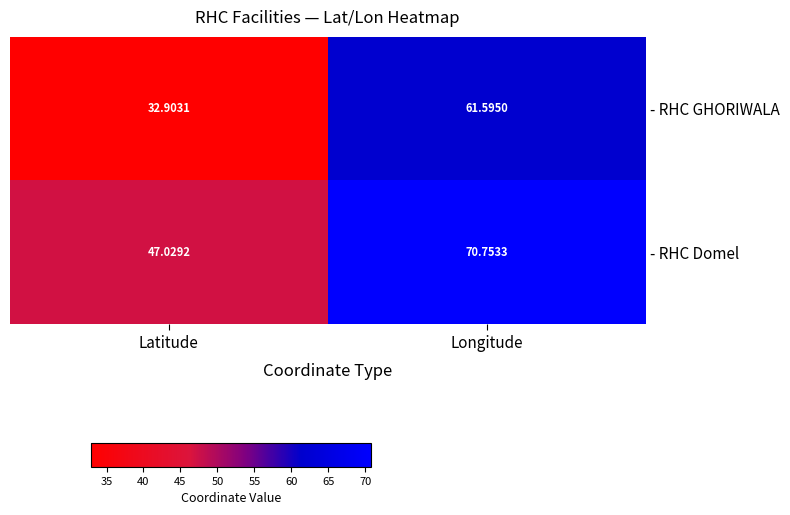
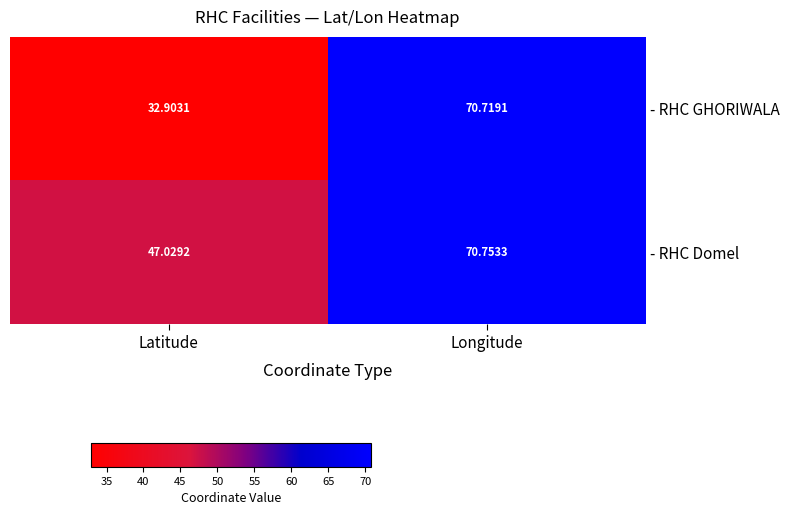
  {
    "- RHC GHORIWALA": {
      "Latitude": 32.9031,
-     "Longitude": 61.5950
+     "Longitude": 70.7191
    },
    "- RHC Domel": {
      "Latitude": 47.0292,
      "Longitude": 70.7533
    }
  }
